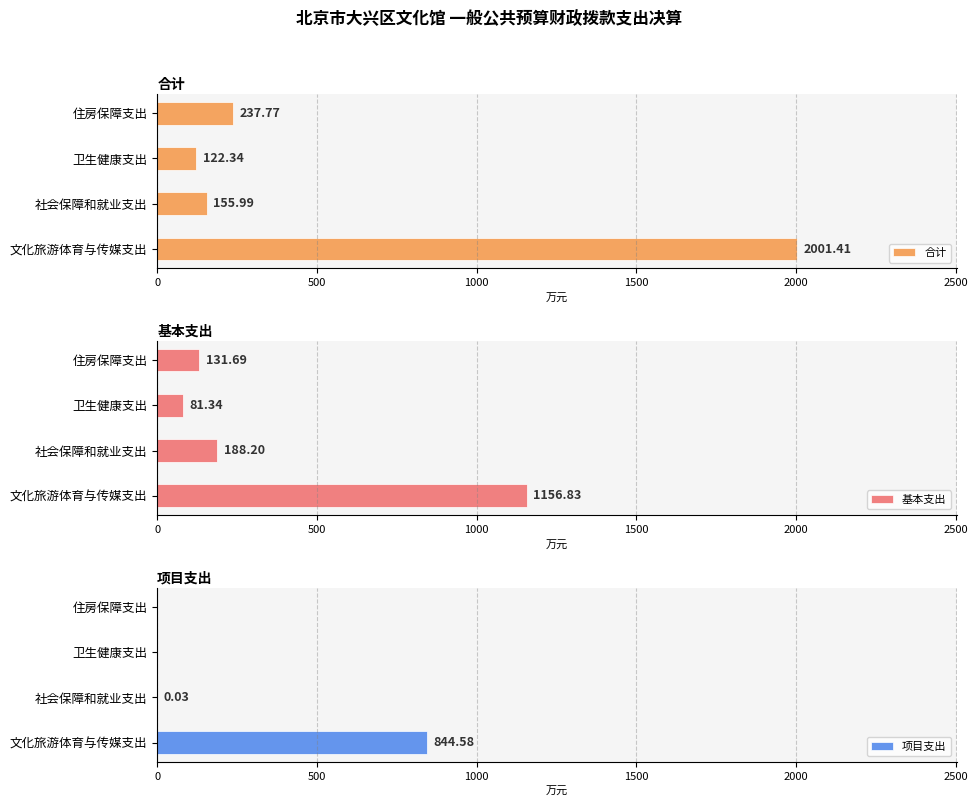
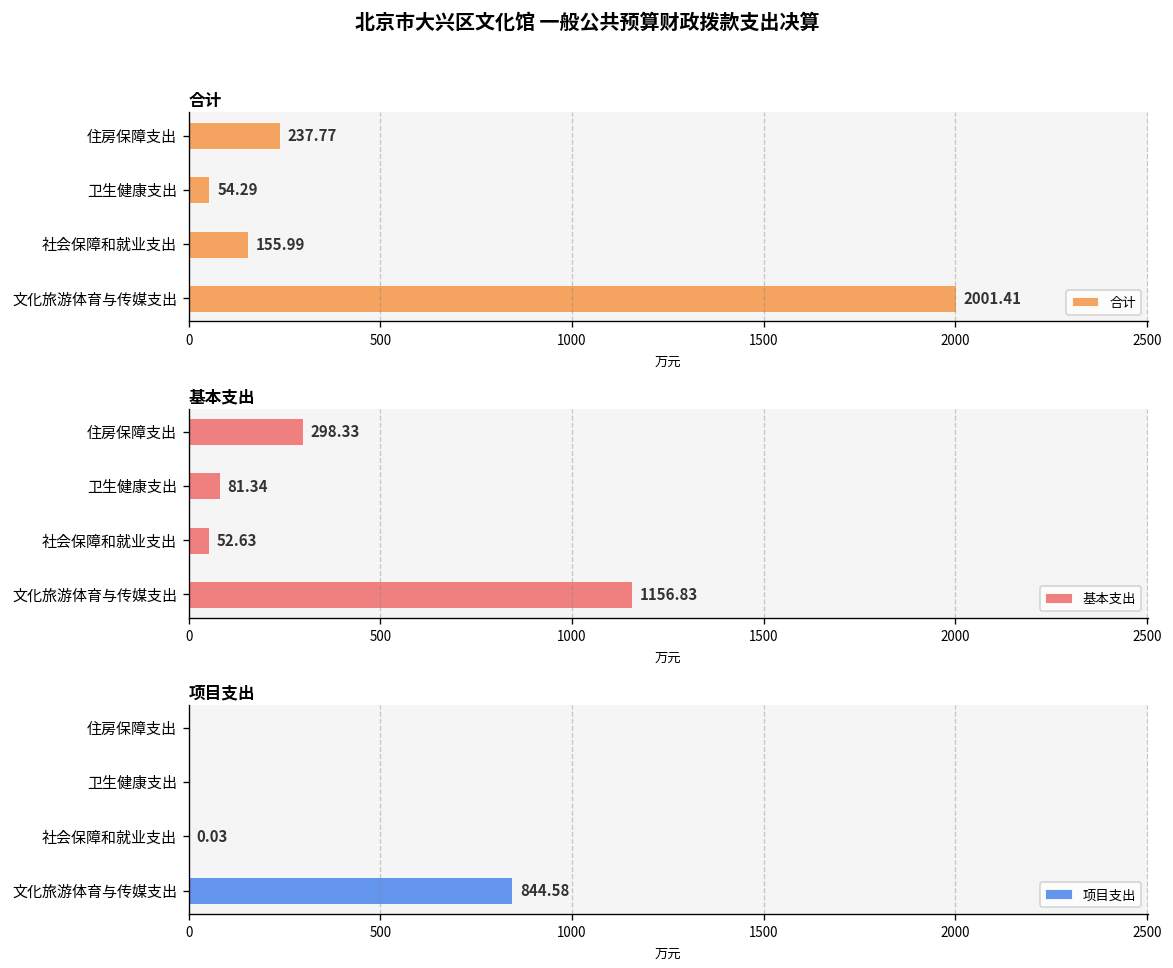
  {
    "合计": {
      "住房保障支出": 237.77,
-     "卫生健康支出": 122.34,
+     "卫生健康支出": 54.29,
      "社会保障和就业支出": 155.99,
      "文化旅游体育与传媒支出": 2001.41
    },
    "基本支出": {
-     "住房保障支出": 131.69,
+     "住房保障支出": 298.33,
      "卫生健康支出": 81.34,
-     "社会保障和就业支出": 188.20,
+     "社会保障和就业支出": 52.63,
      "文化旅游体育与传媒支出": 1156.83
    },
    "项目支出": {
      "社会保障和就业支出": 0.03,
      "文化旅游体育与传媒支出": 844.58
    }
  }
